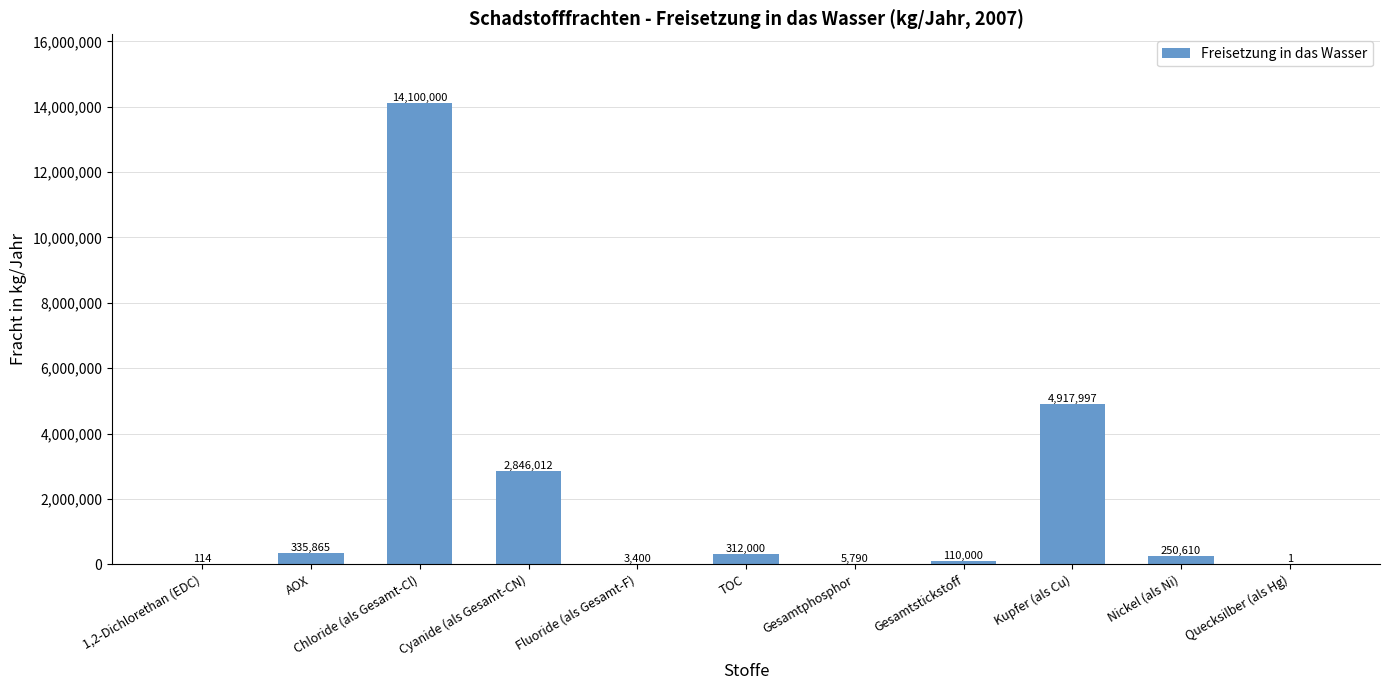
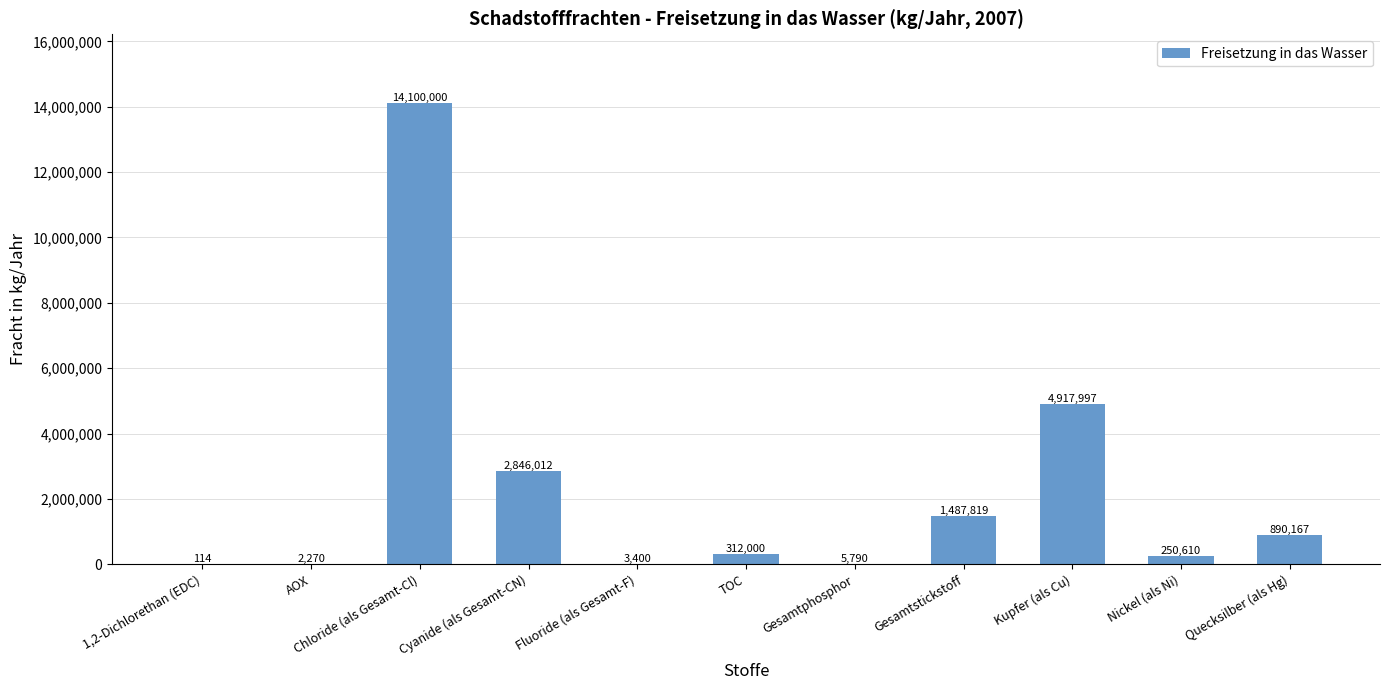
  {
    "1,2-Dichlorethan (EDC)": "114",
-   "AOX": "335,865",
+   "AOX": "2,270",
    "Chloride (als Gesamt-Cl)": "14,100,000",
    "Cyanide (als Gesamt-CN)": "2,846,012",
    "Fluoride (als Gesamt-F)": "3,400",
    "TOC": "312,000",
    "Gesamtphosphor": "5,790",
-   "Gesamtstickstoff": "110,000",
+   "Gesamtstickstoff": "1,487,819",
    "Kupfer (als Cu)": "4,917,997",
    "Nickel (als Ni)": "250,610",
-   "Quecksilber (als Hg)": "1"
+   "Quecksilber (als Hg)": "890,167"
  }
